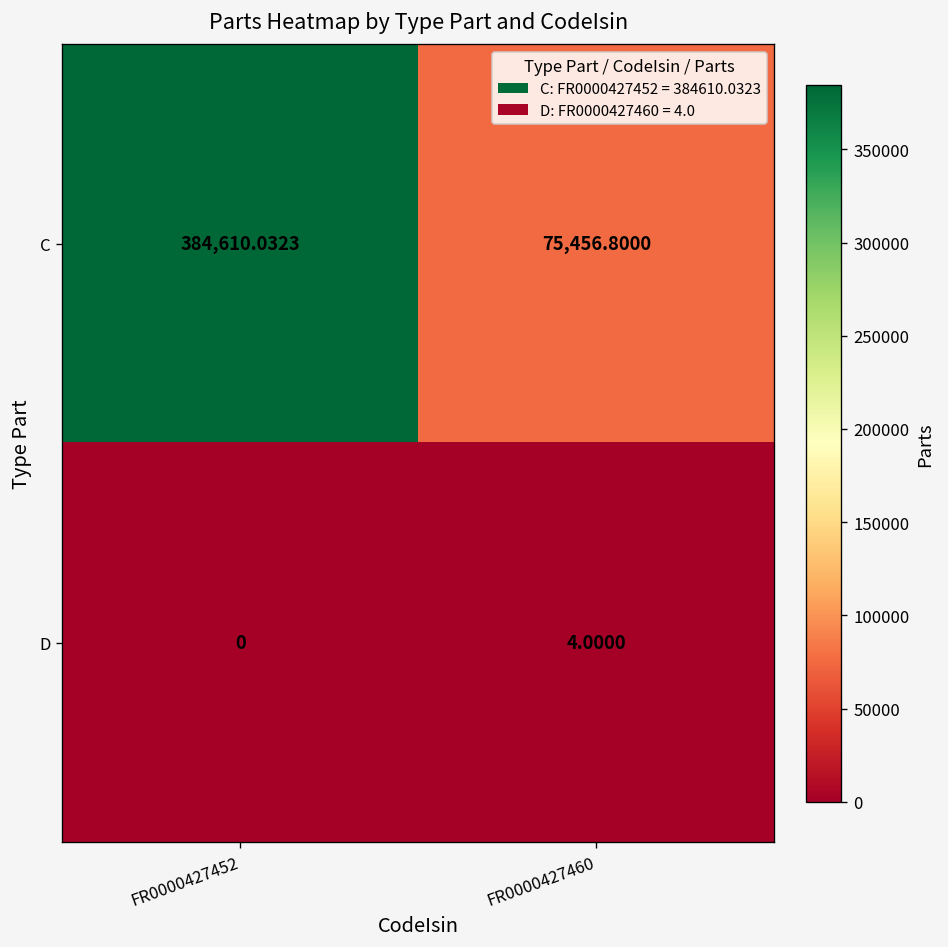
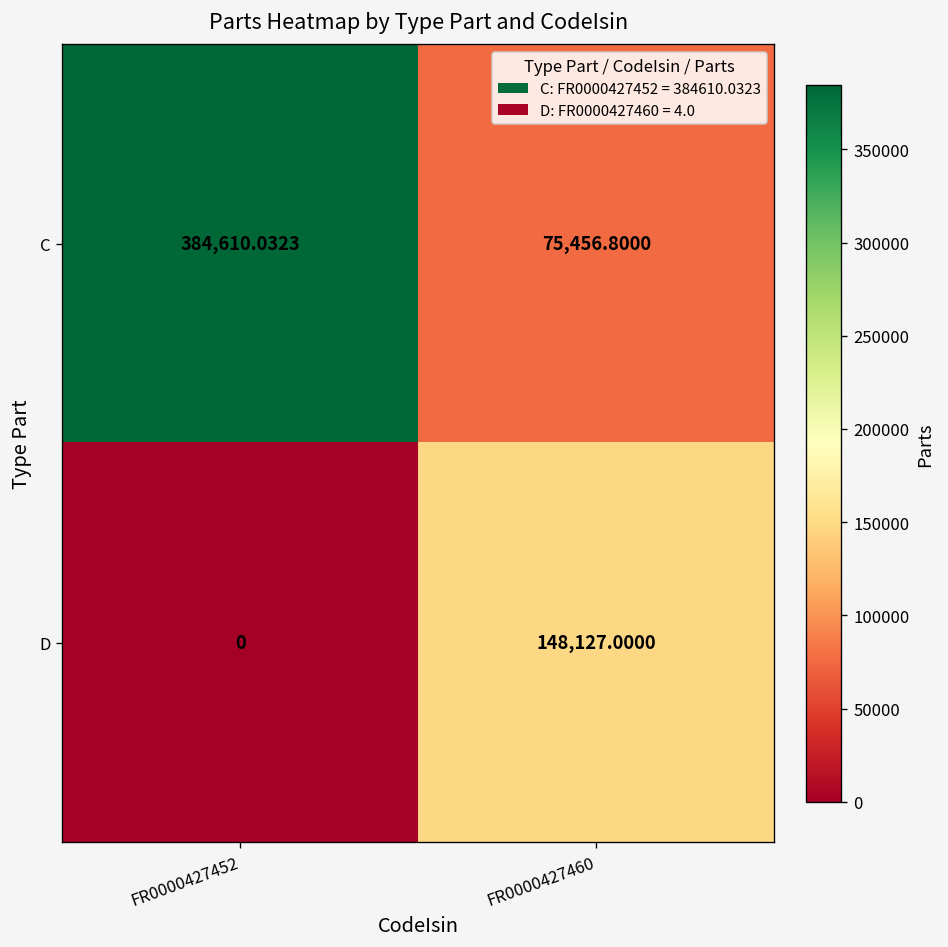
  {
    "C": {
      "FR0000427452": "384,610.0323",
      "FR0000427460": "75,456.8000"
    },
    "D": {
      "FR0000427452": "0",
-     "FR0000427460": "4.0000"
+     "FR0000427460": "148,127.0000"
    }
  }
